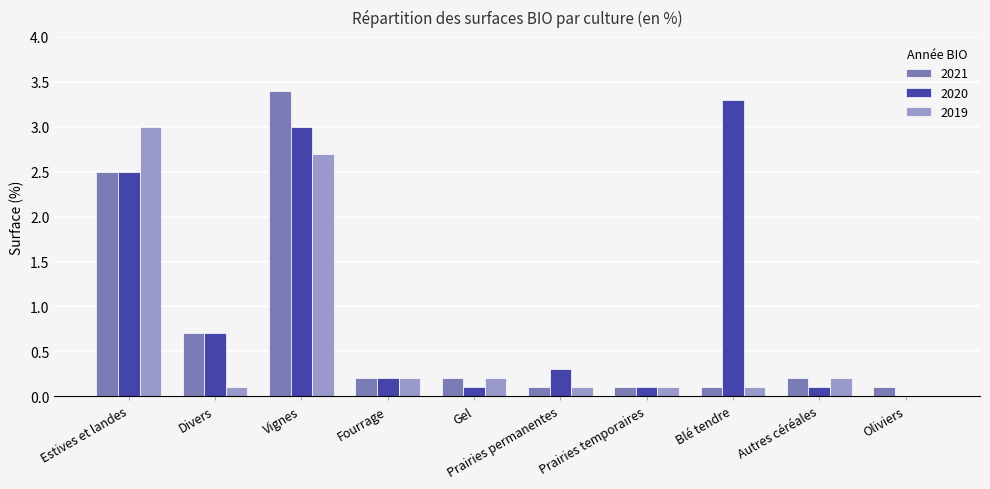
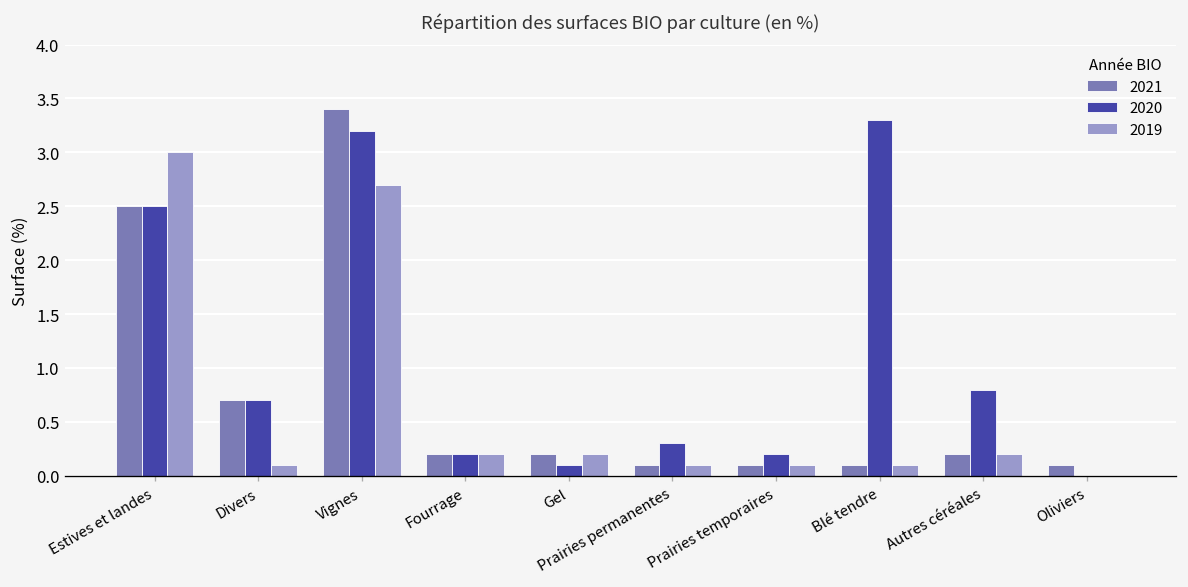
  {
    "2020": {
      "Estives et landes": 2.5,
      "Divers": 0.7,
-     "Vignes": 3.0,
+     "Vignes": 3.2,
      "Fourrage": 0.2,
      "Gel": 0.1,
      "Prairies permanentes": 0.3,
-     "Prairies temporaires": 0.1,
+     "Prairies temporaires": 0.2,
      "Blé tendre": 3.3,
-     "Autres céréales": 0.1,
+     "Autres céréales": 0.8,
      "Oliviers": 0.0
    }
  }
